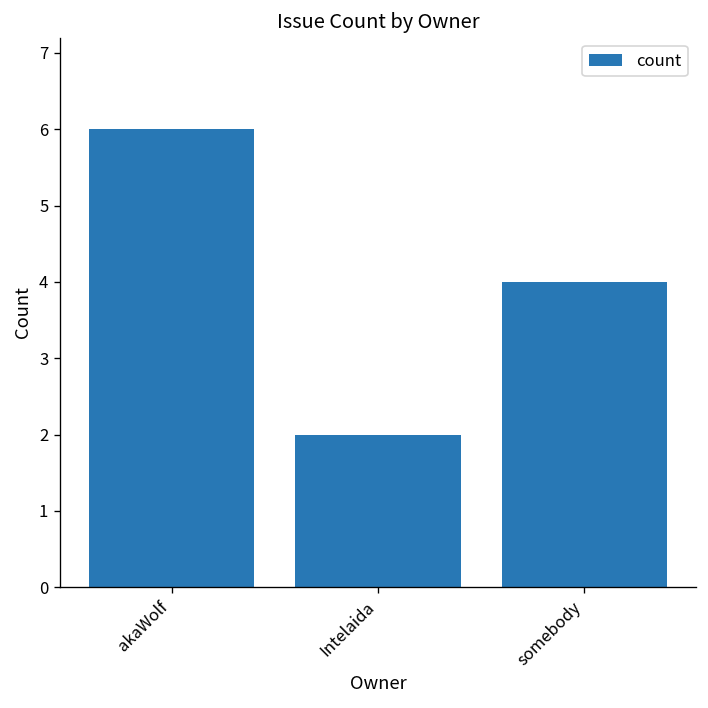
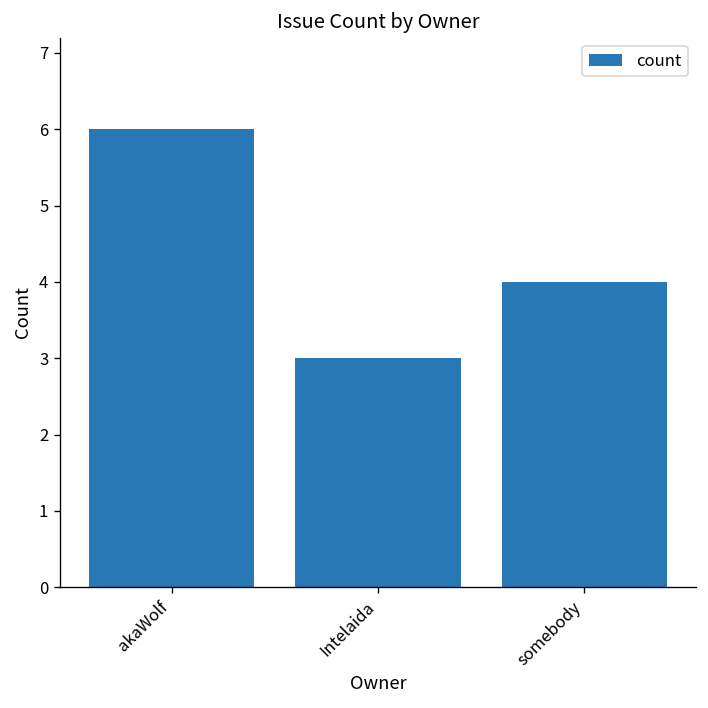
  {
    "akaWolf": 6,
-   "Intelaida": 2,
+   "Intelaida": 3,
    "somebody": 4
  }
